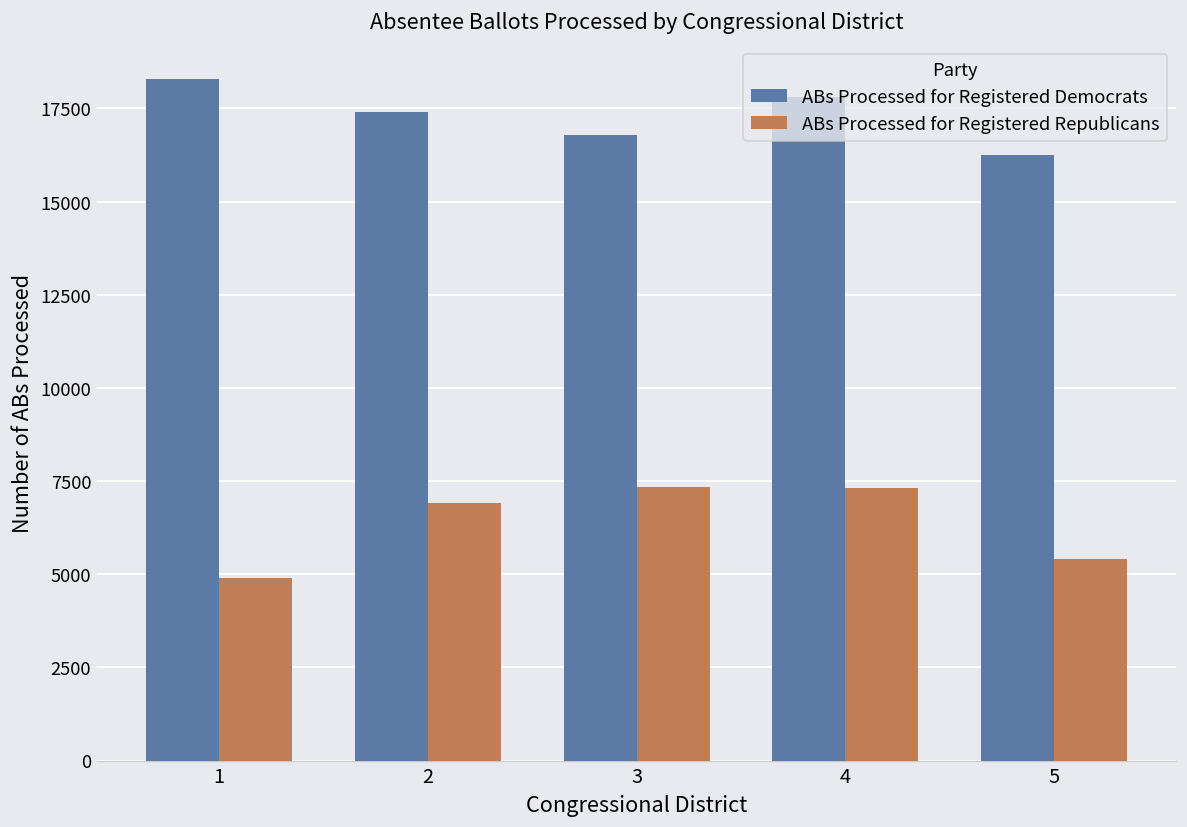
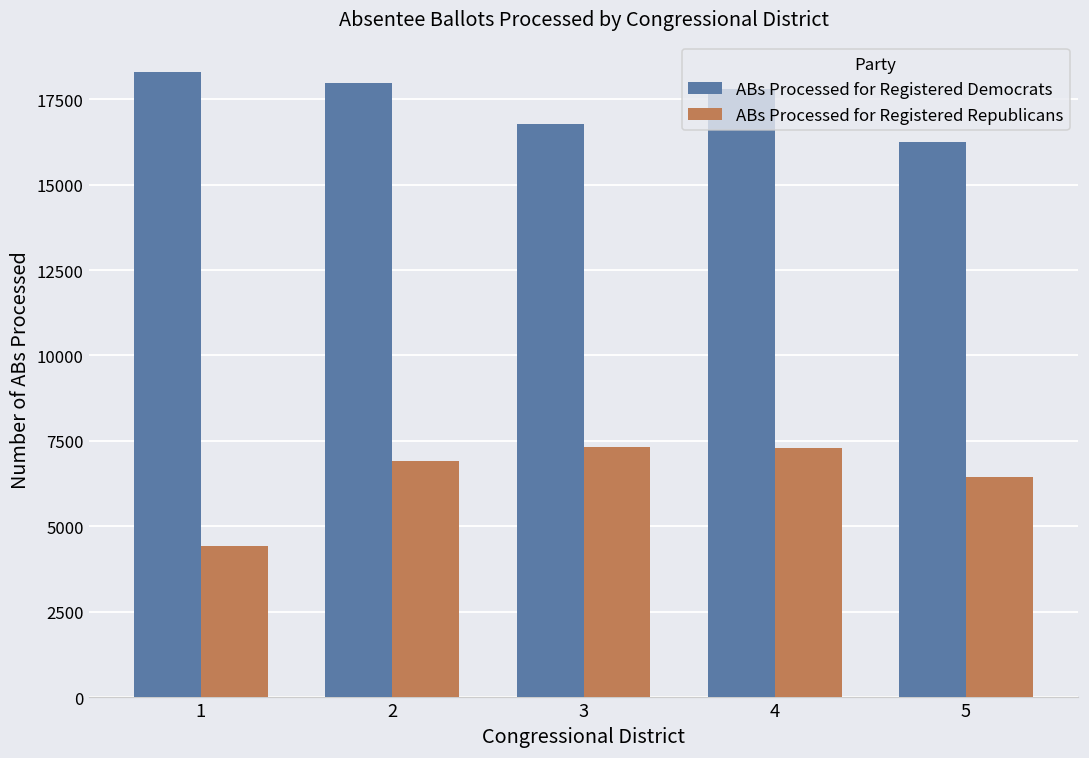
  {
    "ABs Processed for Registered Democrats": {
      "1": 18300,
-     "2": 17400,
+     "2": 18000,
      "3": 16800,
      "5": 16300
    },
    "ABs Processed for Registered Republicans": {
-     "1": 4900,
+     "1": 4400,
      "2": 6900,
      "3": 7300,
      "4": 7300,
-     "5": 5400
+     "5": 6500
    }
  }
